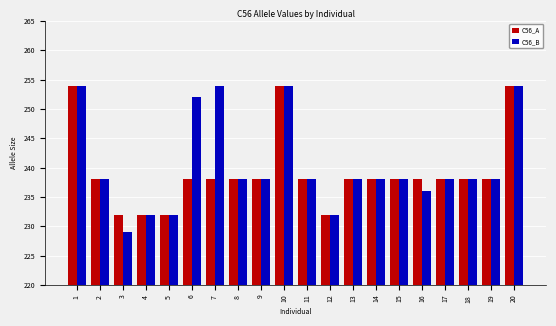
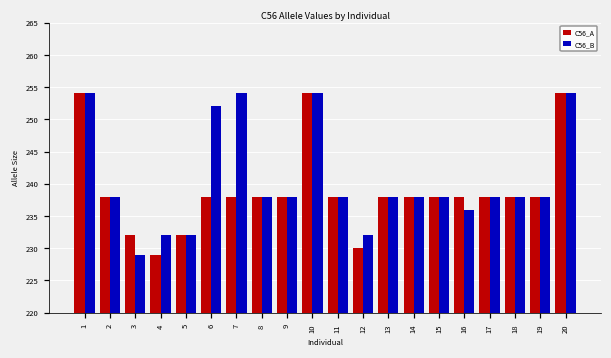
  {
    "C56_A": {
      "1": 254,
      "2": 238,
      "3": 232,
-     "4": 232,
+     "4": 229,
      "5": 232,
      "6": 238,
      "7": 238,
      "8": 238,
      "9": 238,
      "10": 254,
      "11": 238,
-     "12": 232,
+     "12": 230,
      "13": 238,
      "14": 238,
      "15": 238,
      "16": 238,
      "17": 238,
      "18": 238,
      "19": 238,
      "20": 254
    },
    "C56_B": {
      "1": 254,
      "2": 238,
      "3": 229,
      "4": 232,
      "5": 232,
      "6": 252,
      "7": 254,
      "8": 238,
      "9": 238,
      "10": 254,
      "11": 238,
      "12": 232,
      "13": 238,
      "14": 238,
      "15": 238,
      "16": 236,
      "17": 238,
      "18": 238,
      "19": 238,
      "20": 254
    }
  }
